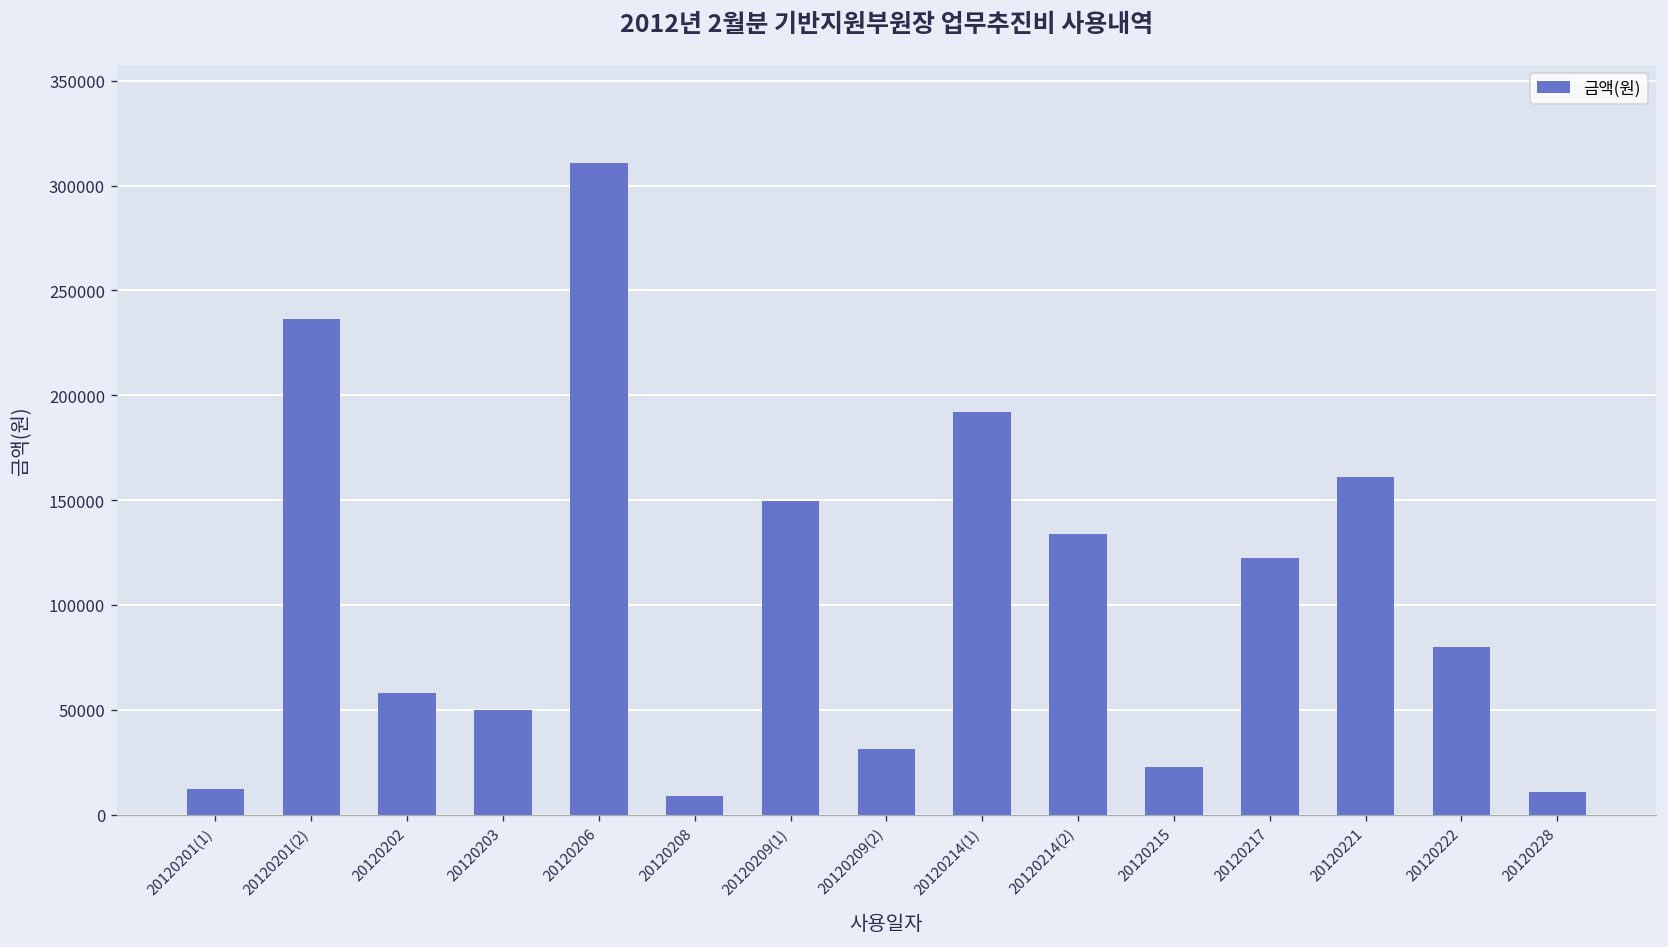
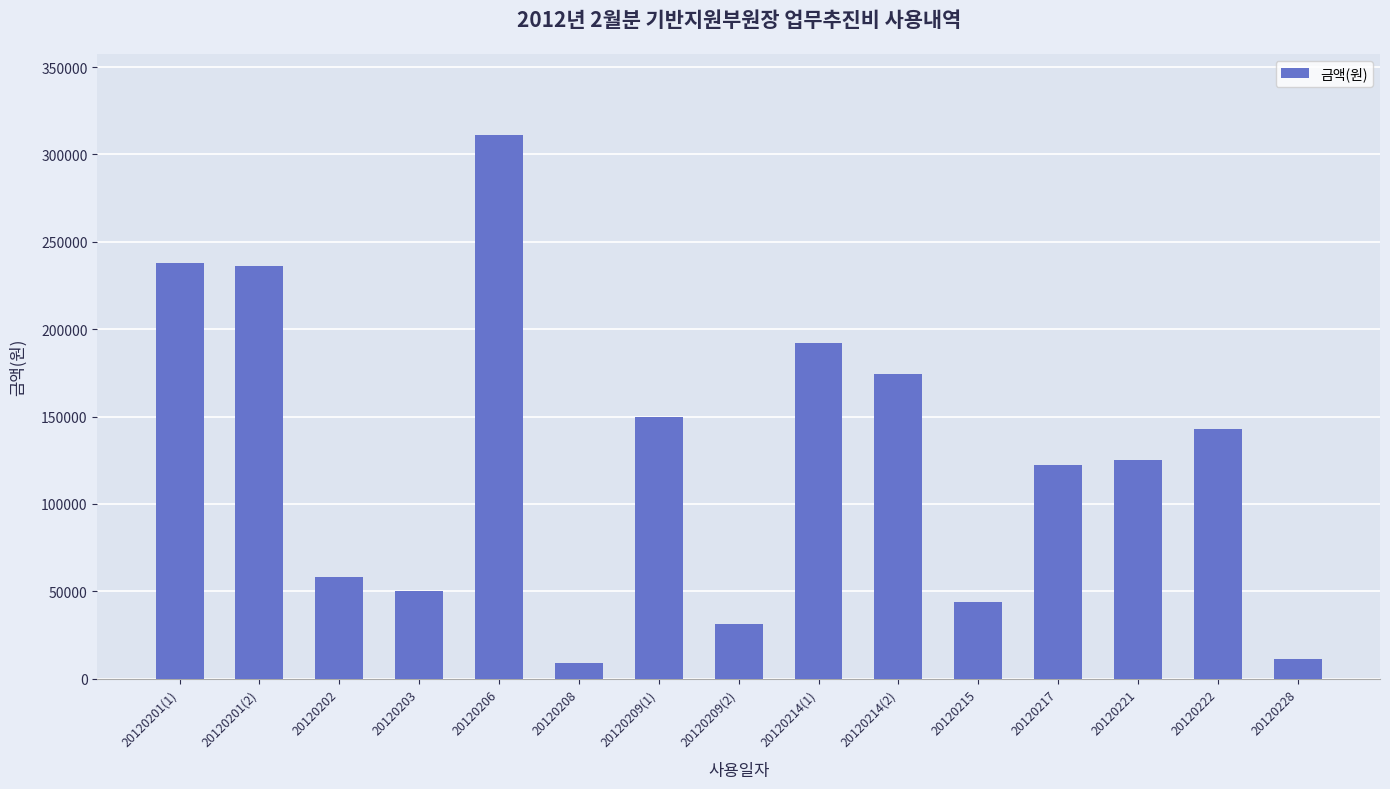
  {
-   "20120201(1)": 12000,
+   "20120201(1)": 238000,
    "20120201(2)": 236000,
    "20120202": 58000,
    "20120203": 50000,
    "20120206": 311000,
    "20120208": 9000,
    "20120209(1)": 150000,
    "20120209(2)": 31000,
    "20120214(1)": 192000,
-   "20120214(2)": 134000,
-   "20120215": 23000,
+   "20120214(2)": 174000,
+   "20120215": 44000,
    "20120217": 122000,
-   "20120221": 161000,
-   "20120222": 80000,
+   "20120221": 125000,
+   "20120222": 143000,
    "20120228": 11000
  }
